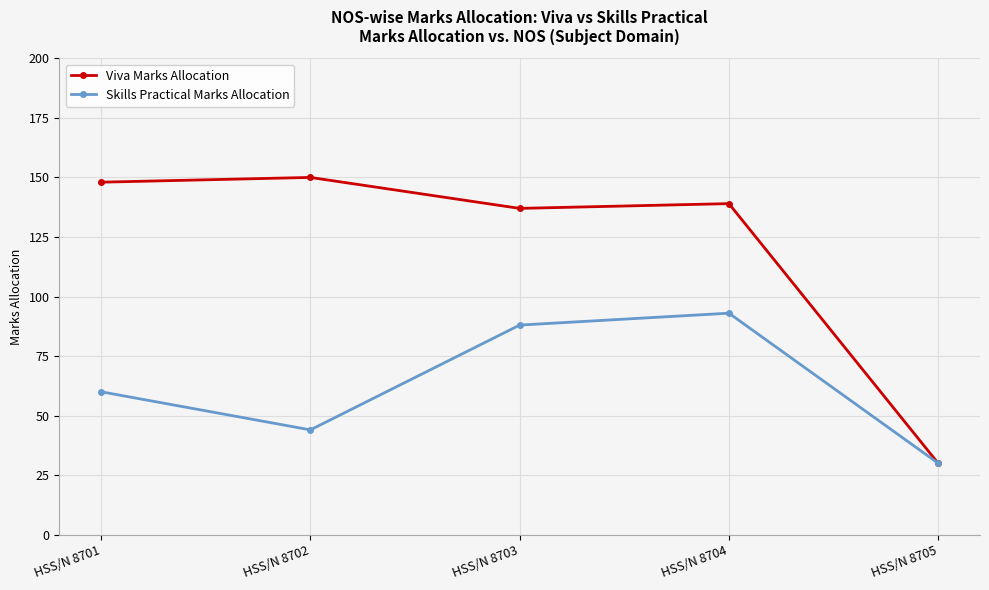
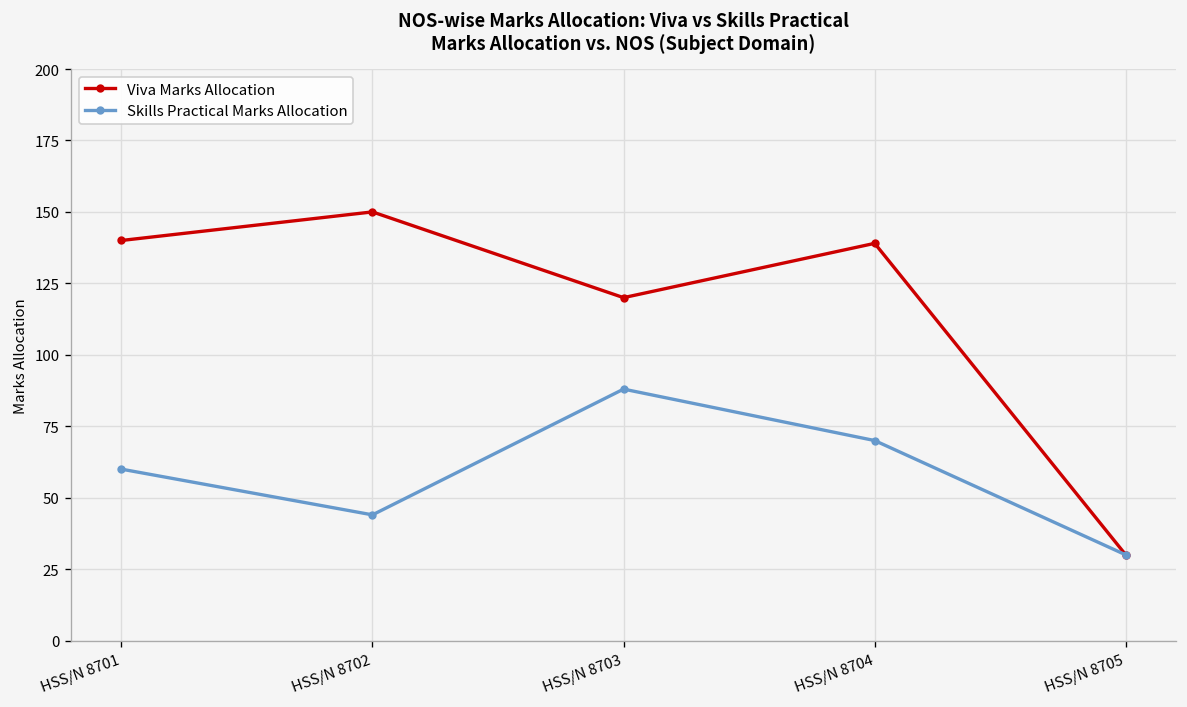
  {
    "Viva Marks Allocation": {
-     "HSS/N 8701": 148,
+     "HSS/N 8701": 140,
      "HSS/N 8702": 150,
-     "HSS/N 8703": 137,
+     "HSS/N 8703": 120,
      "HSS/N 8704": 139
    },
    "Skills Practical Marks Allocation": {
      "HSS/N 8701": 60,
      "HSS/N 8702": 44,
      "HSS/N 8703": 88,
-     "HSS/N 8704": 93
+     "HSS/N 8704": 70
    }
  }
